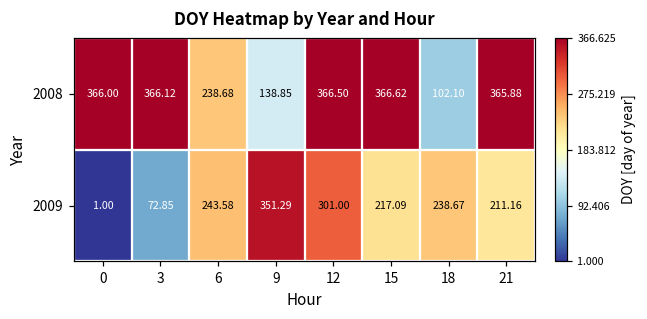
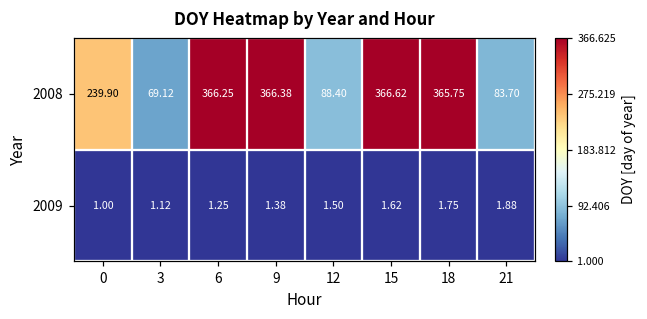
  {
    "2008": {
-     "0": 366.00,
-     "3": 366.12,
-     "6": 238.68,
-     "9": 138.85,
-     "12": 366.50,
+     "0": 239.90,
+     "3": 69.12,
+     "6": 366.25,
+     "9": 366.38,
+     "12": 88.40,
      "15": 366.62,
-     "18": 102.10,
-     "21": 365.88
+     "18": 365.75,
+     "21": 83.70
    },
    "2009": {
      "0": 1.00,
-     "3": 72.85,
-     "6": 243.58,
-     "9": 351.29,
-     "12": 301.00,
-     "15": 217.09,
-     "18": 238.67,
-     "21": 211.16
+     "3": 1.12,
+     "6": 1.25,
+     "9": 1.38,
+     "12": 1.50,
+     "15": 1.62,
+     "18": 1.75,
+     "21": 1.88
    }
  }
